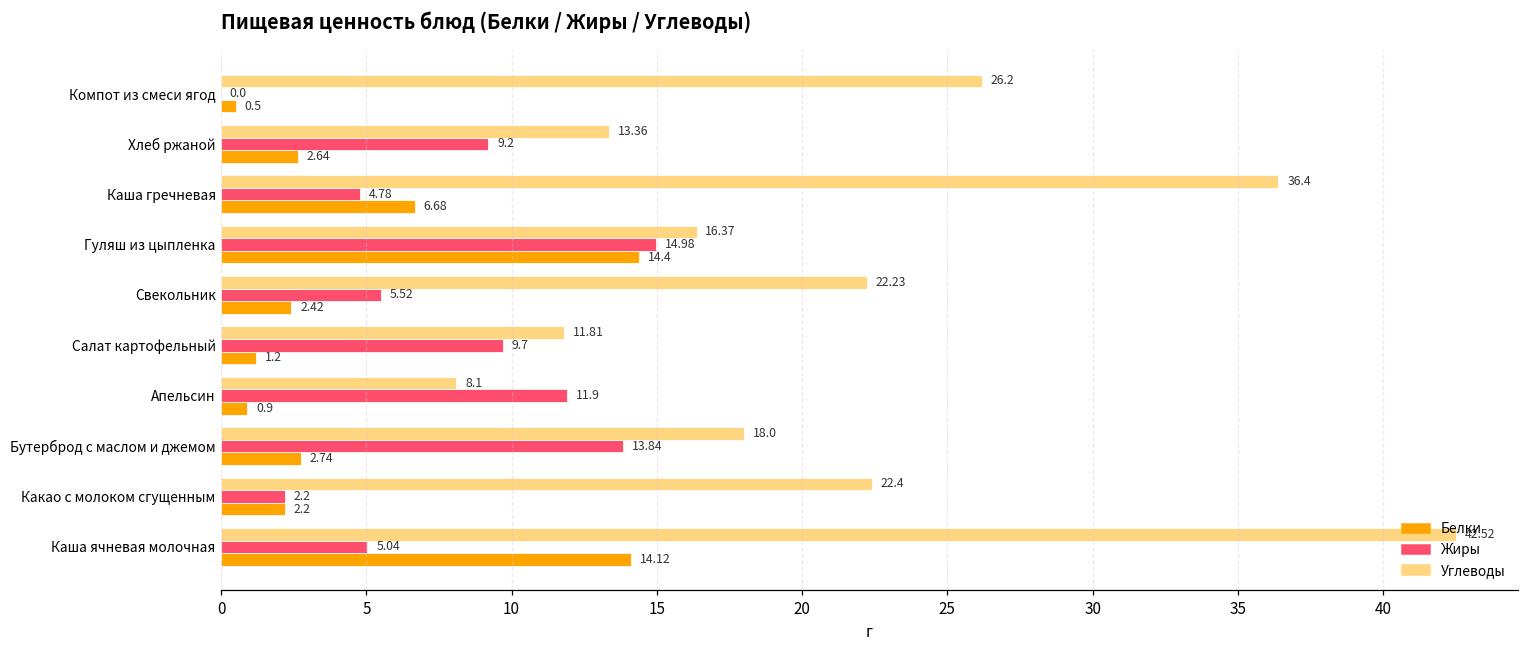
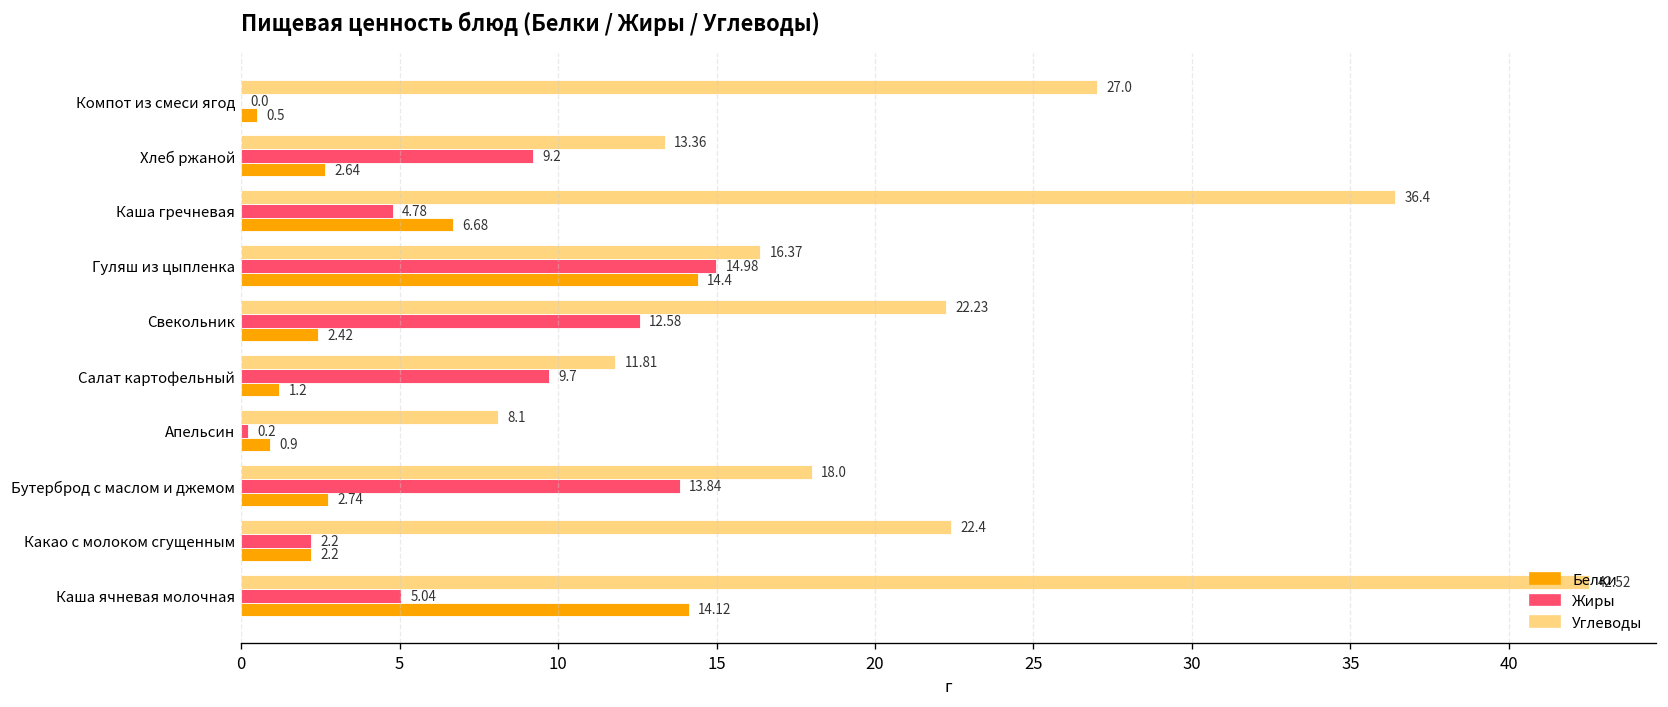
  {
    "Белки": {
      "Компот из смеси ягод": 0.5,
      "Хлеб ржаной": 2.64,
      "Каша гречневая": 6.68,
      "Гуляш из цыпленка": 14.4,
      "Свекольник": 2.42,
      "Салат картофельный": 1.2,
      "Апельсин": 0.9,
      "Бутерброд с маслом и джемом": 2.74,
      "Какао с молоком сгущенным": 2.2,
      "Каша ячневая молочная": 14.12
    },
    "Жиры": {
      "Компот из смеси ягод": 0.0,
      "Хлеб ржаной": 9.2,
      "Каша гречневая": 4.78,
      "Гуляш из цыпленка": 14.98,
-     "Свекольник": 5.52,
+     "Свекольник": 12.58,
      "Салат картофельный": 9.7,
-     "Апельсин": 11.9,
+     "Апельсин": 0.2,
      "Бутерброд с маслом и джемом": 13.84,
      "Какао с молоком сгущенным": 2.2,
      "Каша ячневая молочная": 5.04
    },
    "Углеводы": {
-     "Компот из смеси ягод": 26.2,
+     "Компот из смеси ягод": 27.0,
      "Хлеб ржаной": 13.36,
      "Каша гречневая": 36.4,
      "Гуляш из цыпленка": 16.37,
      "Свекольник": 22.23,
      "Салат картофельный": 11.81,
      "Апельсин": 8.1,
      "Бутерброд с маслом и джемом": 18.0,
      "Какао с молоком сгущенным": 22.4,
      "Каша ячневая молочная": 42.52
    }
  }
